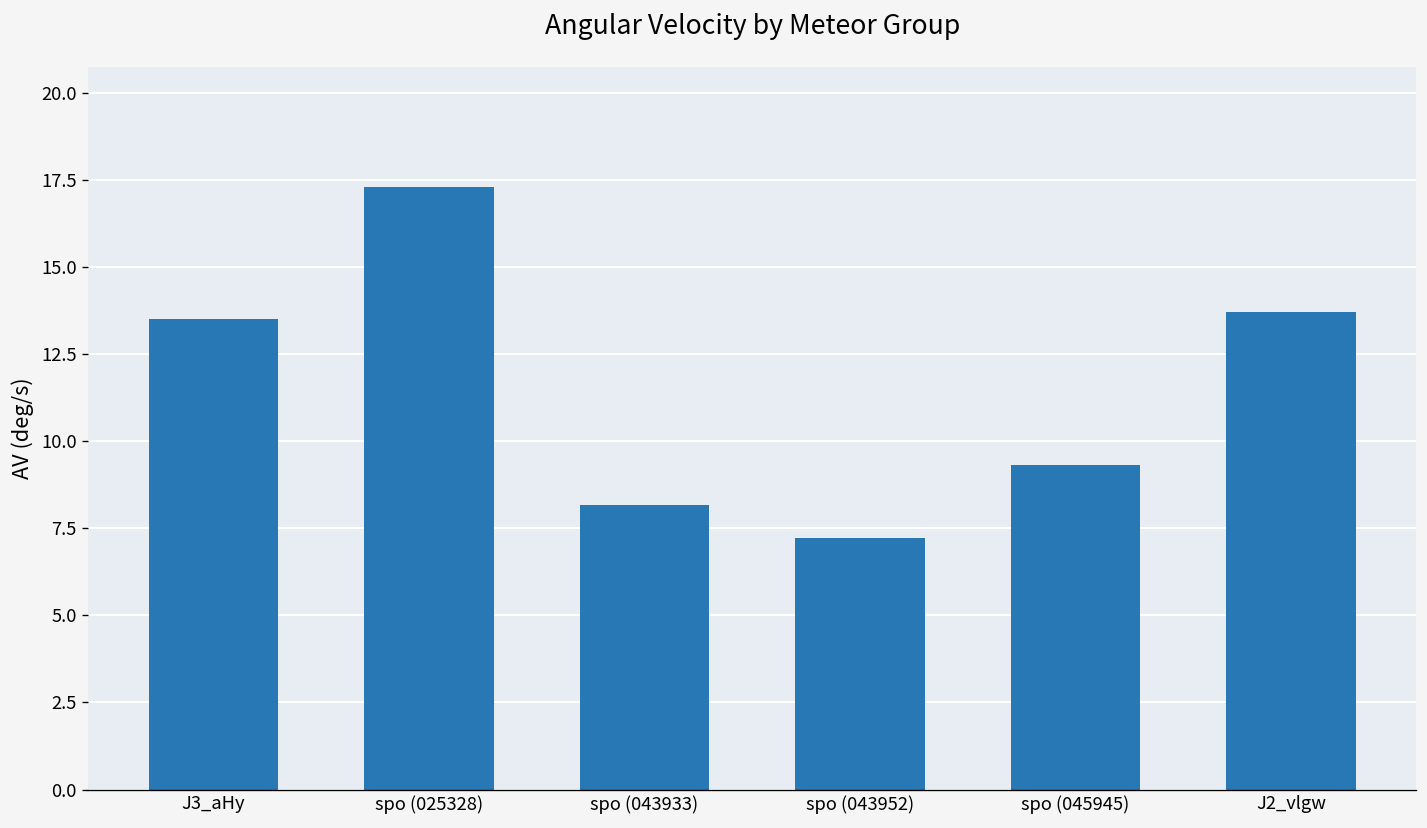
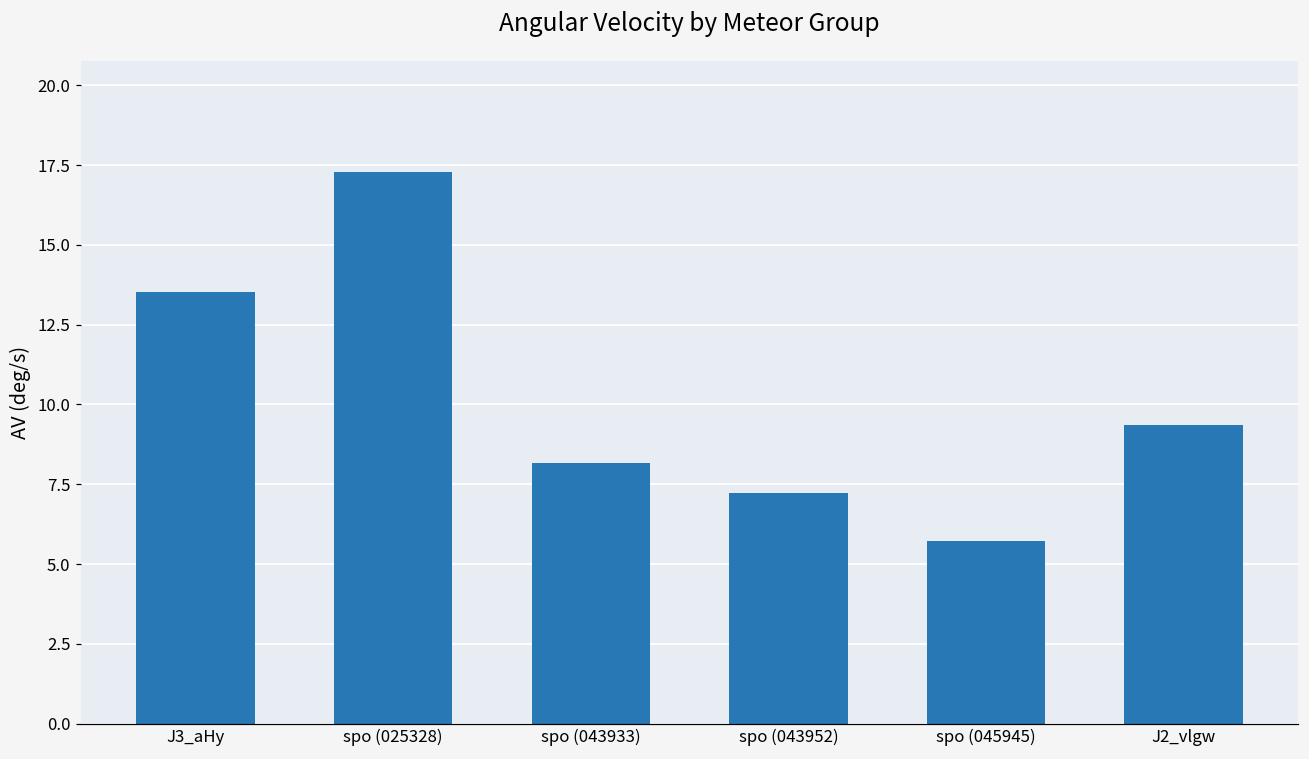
  {
    "J3_aHy": 13.5,
    "spo (025328)": 17.3,
    "spo (043933)": 8.2,
    "spo (043952)": 7.2,
-   "spo (045945)": 9.3,
-   "J2_vlgw": 13.7
+   "spo (045945)": 5.7,
+   "J2_vlgw": 9.3
  }
